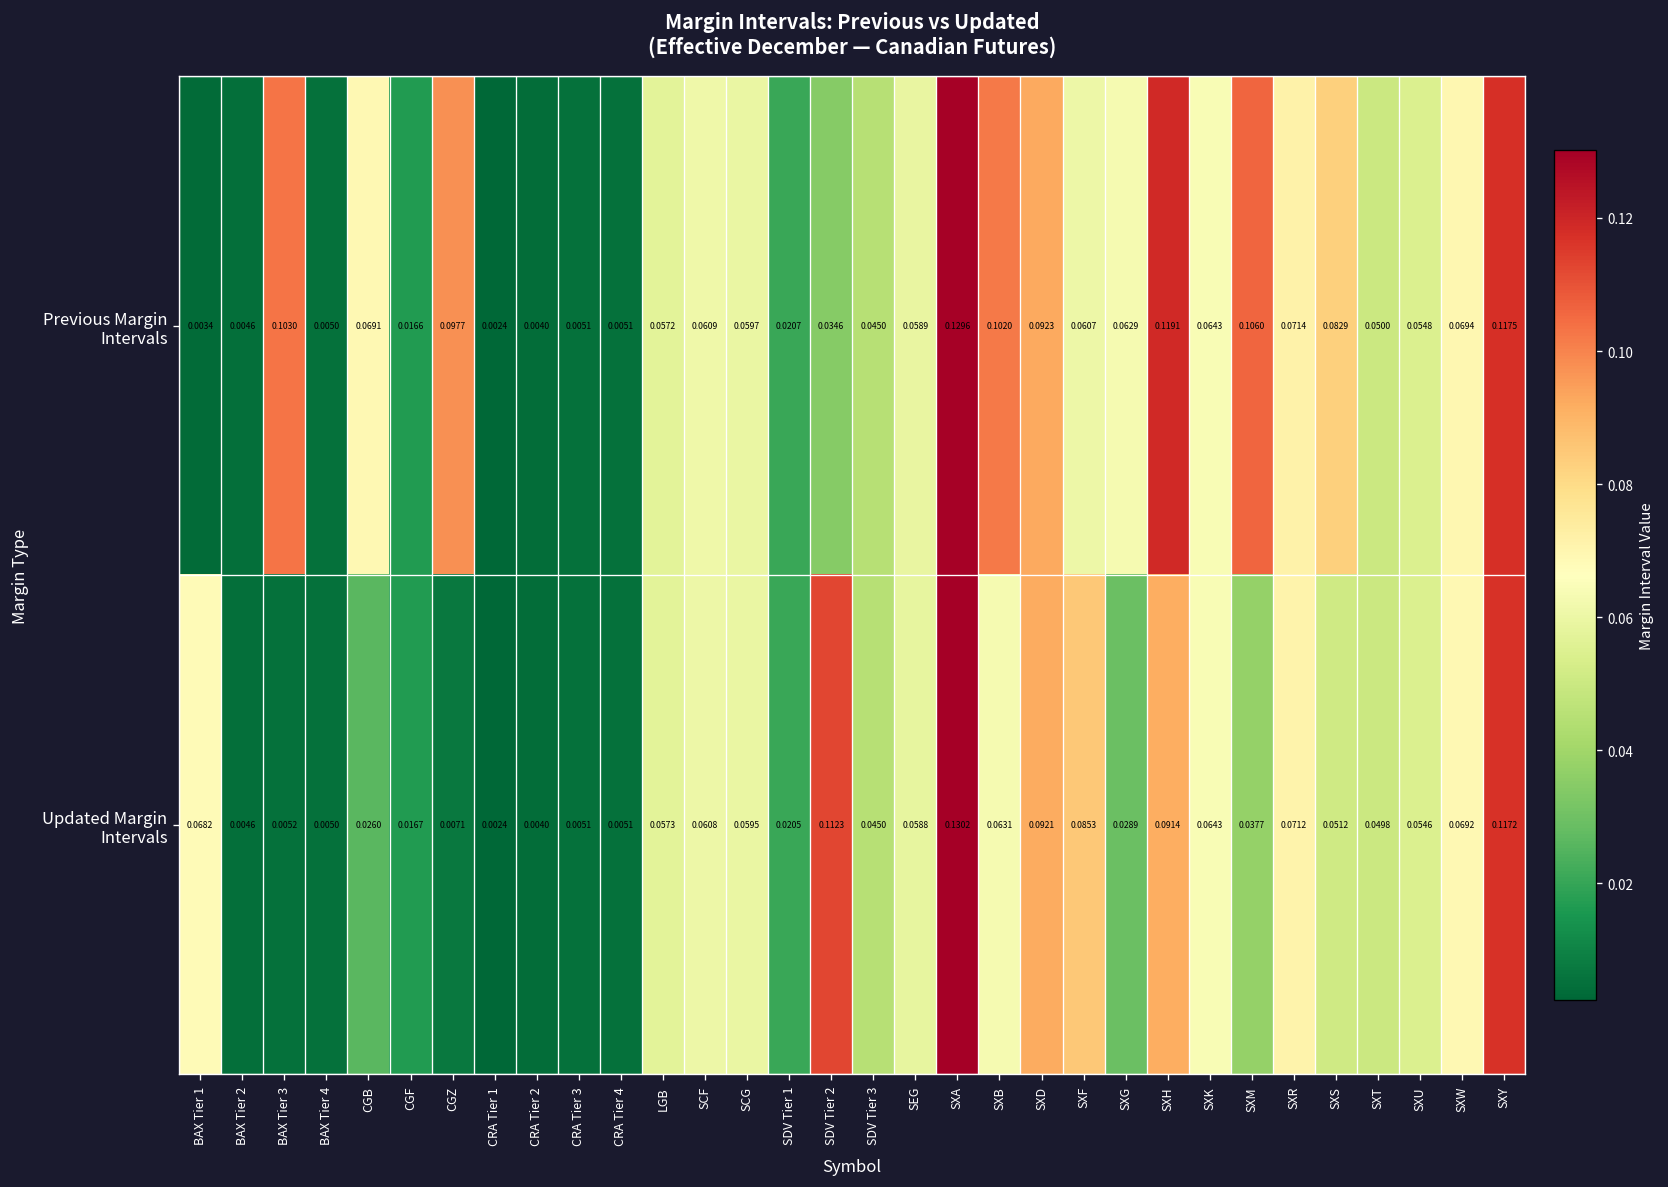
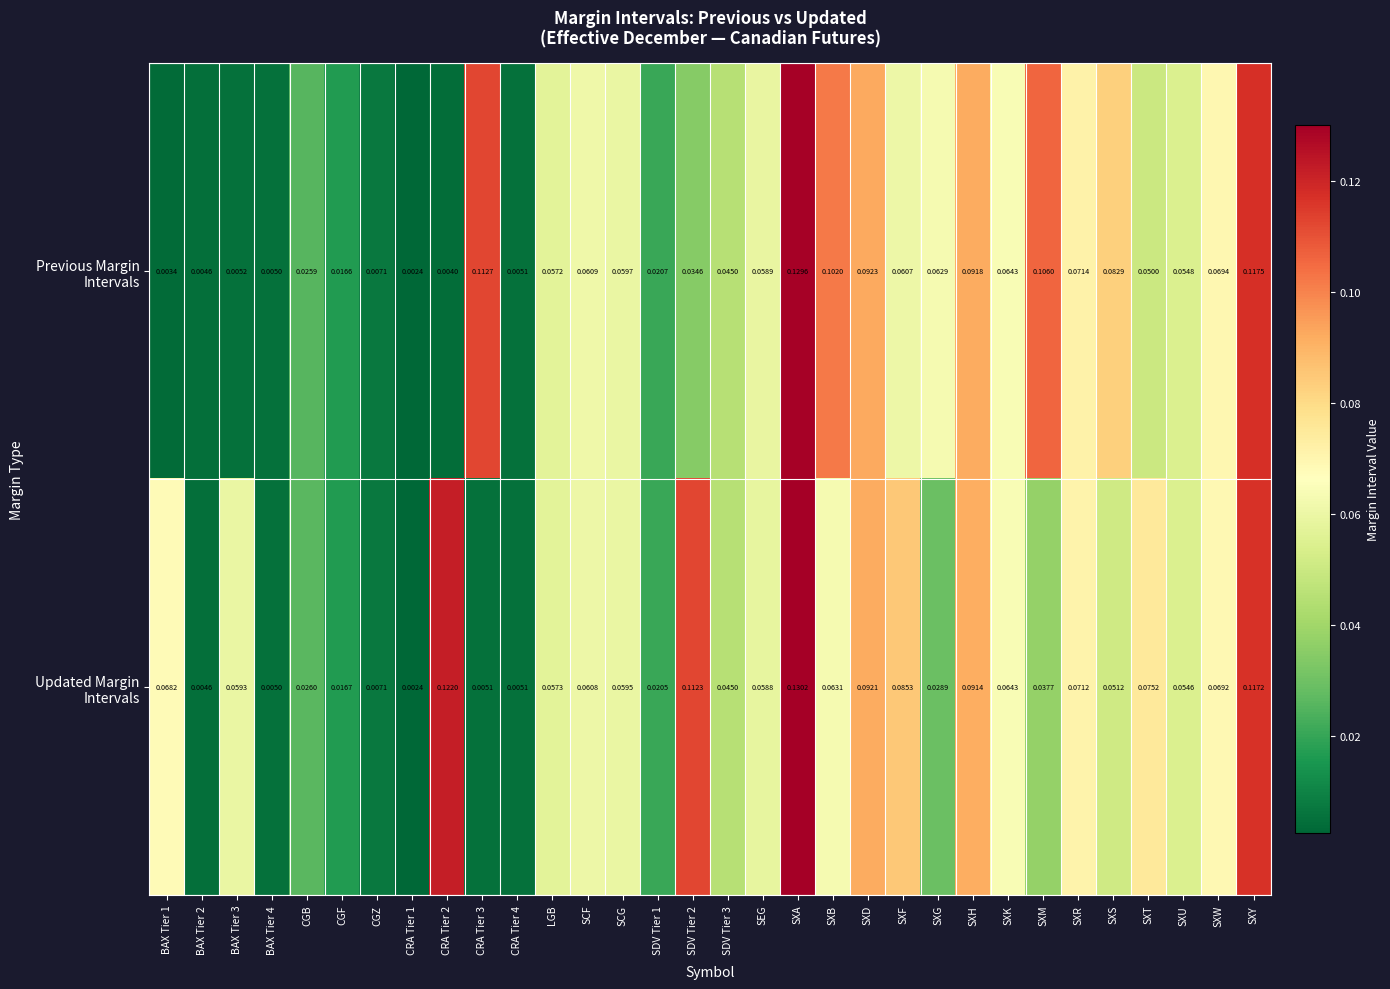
  {
    "Previous Margin Intervals": {
      "BAX Tier 1": 0.0034,
      "BAX Tier 2": 0.0046,
-     "BAX Tier 3": 0.1030,
+     "BAX Tier 3": 0.0052,
      "BAX Tier 4": 0.0050,
-     "CGB": 0.0691,
+     "CGB": 0.0259,
      "CGF": 0.0166,
-     "CGZ": 0.0977,
+     "CGZ": 0.0071,
      "CRA Tier 1": 0.0024,
      "CRA Tier 2": 0.0040,
-     "CRA Tier 3": 0.0051,
+     "CRA Tier 3": 0.1127,
      "CRA Tier 4": 0.0051,
      "LGB": 0.0572,
      "SCF": 0.0609,
      "SCG": 0.0597,
      "SDV Tier 1": 0.0207,
      "SDV Tier 2": 0.0346,
      "SDV Tier 3": 0.0450,
      "SEG": 0.0589,
      "SXA": 0.1296,
      "SXB": 0.1020,
      "SXD": 0.0923,
      "SXF": 0.0607,
      "SXG": 0.0629,
-     "SXH": 0.1191,
+     "SXH": 0.0918,
      "SXK": 0.0643,
      "SXM": 0.1060,
      "SXR": 0.0714,
      "SXS": 0.0829,
      "SXT": 0.0500,
      "SXU": 0.0548,
      "SXW": 0.0694,
      "SXY": 0.1175
    },
    "Updated Margin Intervals": {
      "BAX Tier 1": 0.0682,
      "BAX Tier 2": 0.0046,
-     "BAX Tier 3": 0.0052,
+     "BAX Tier 3": 0.0593,
      "BAX Tier 4": 0.0050,
      "CGB": 0.0260,
      "CGF": 0.0167,
      "CGZ": 0.0071,
      "CRA Tier 1": 0.0024,
-     "CRA Tier 2": 0.0040,
+     "CRA Tier 2": 0.1220,
      "CRA Tier 3": 0.0051,
      "CRA Tier 4": 0.0051,
      "LGB": 0.0573,
      "SCF": 0.0608,
      "SCG": 0.0595,
      "SDV Tier 1": 0.0205,
      "SDV Tier 2": 0.1123,
      "SDV Tier 3": 0.0450,
      "SEG": 0.0588,
      "SXA": 0.1302,
      "SXB": 0.0631,
      "SXD": 0.0921,
      "SXF": 0.0853,
      "SXG": 0.0289,
      "SXH": 0.0914,
      "SXK": 0.0643,
      "SXM": 0.0377,
      "SXR": 0.0712,
      "SXS": 0.0512,
-     "SXT": 0.0498,
+     "SXT": 0.0752,
      "SXU": 0.0546,
      "SXW": 0.0692,
      "SXY": 0.1172
    }
  }
